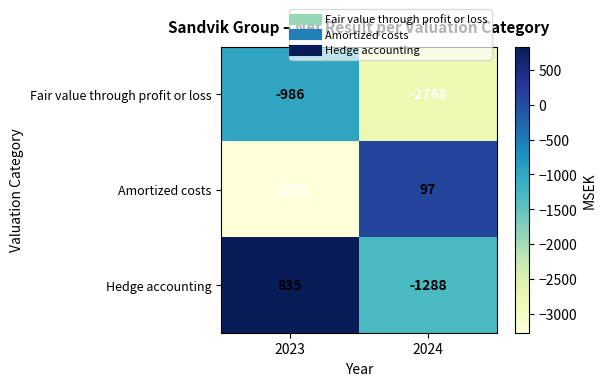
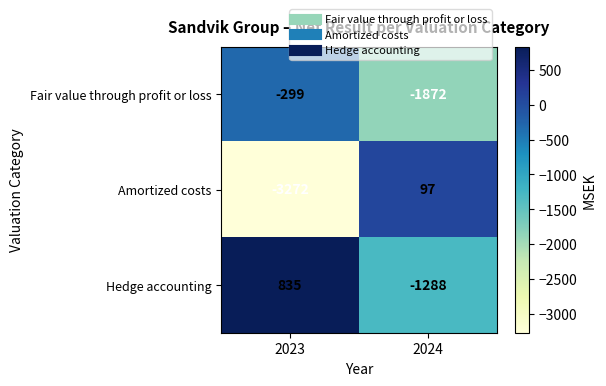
  {
    "Fair value through profit or loss": {
-     "2023": -986,
-     "2024": -2768
+     "2023": -299,
+     "2024": -1872
    },
    "Amortized costs": {
      "2024": 97
    },
    "Hedge accounting": {
      "2023": 835,
      "2024": -1288
    }
  }
